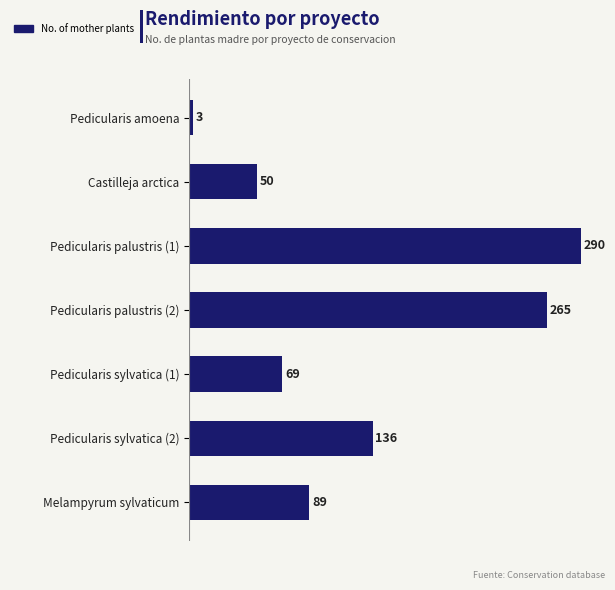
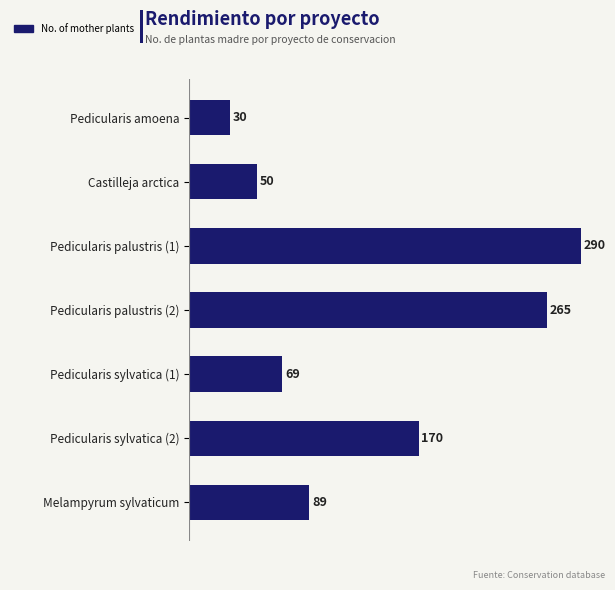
  {
-   "Pedicularis amoena": 3,
+   "Pedicularis amoena": 30,
    "Castilleja arctica": 50,
    "Pedicularis palustris (1)": 290,
    "Pedicularis palustris (2)": 265,
    "Pedicularis sylvatica (1)": 69,
-   "Pedicularis sylvatica (2)": 136,
+   "Pedicularis sylvatica (2)": 170,
    "Melampyrum sylvaticum": 89
  }
